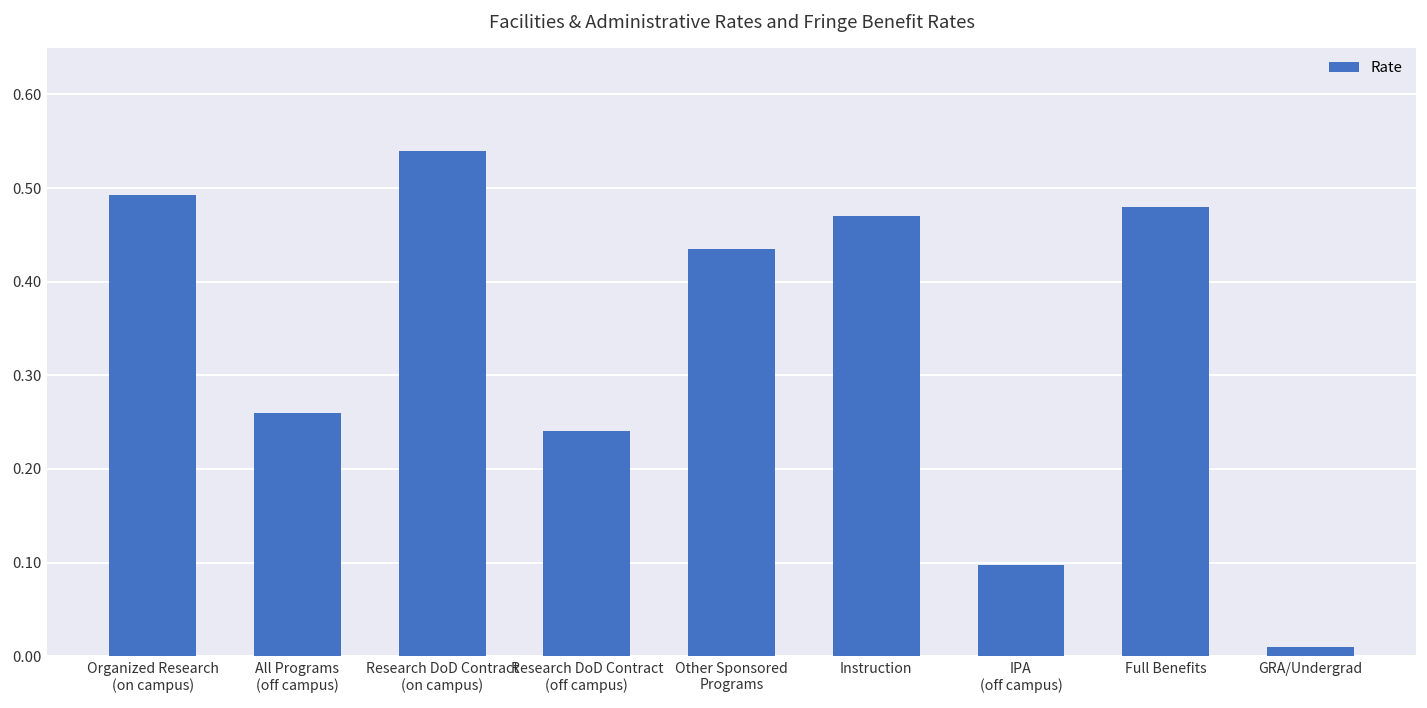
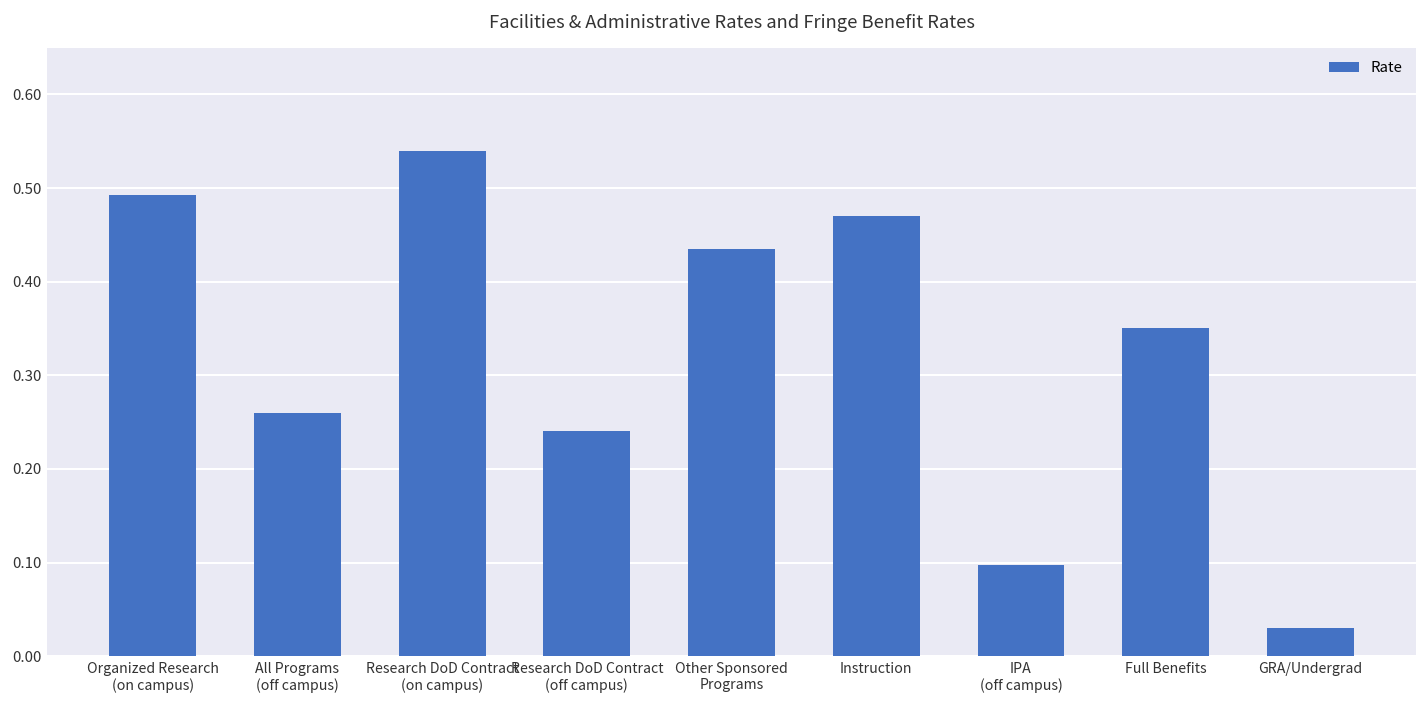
  {
    "Organized Research (on campus)": 0.49,
    "All Programs (off campus)": 0.26,
    "Research DoD Contract (on campus)": 0.54,
    "Research DoD Contract (off campus)": 0.24,
    "Other Sponsored Programs": 0.44,
    "Instruction": 0.47,
    "IPA (off campus)": 0.10,
-   "Full Benefits": 0.48,
-   "GRA/Undergrad": 0.01
+   "Full Benefits": 0.35,
+   "GRA/Undergrad": 0.03
  }
